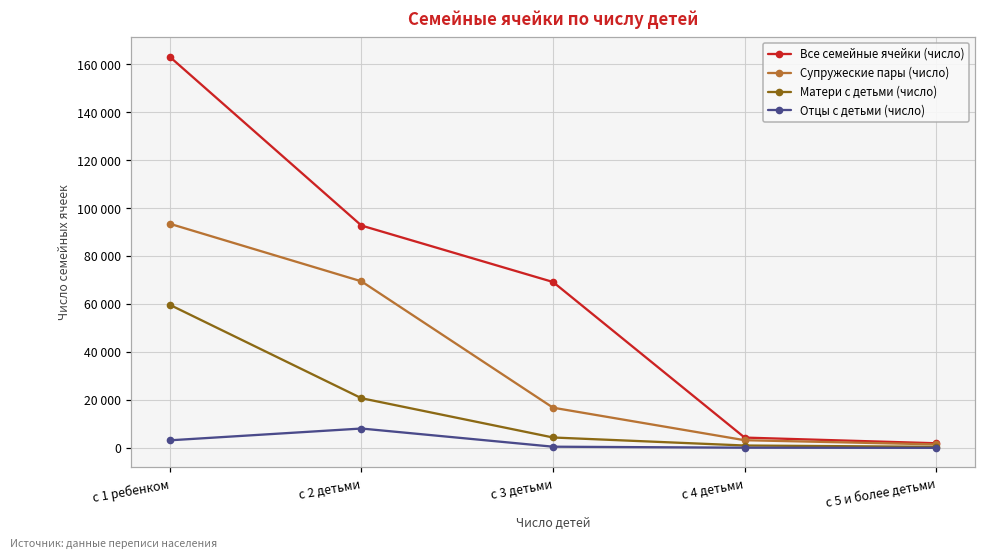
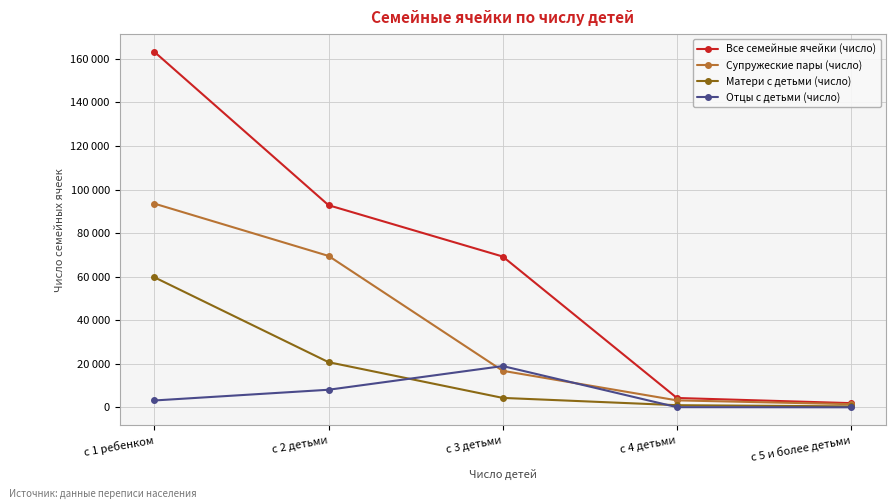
  {
    "Все семейные ячейки (число)": {
      "с 1 ребенком": 163000,
      "с 2 детьми": 93000,
      "с 3 детьми": 69000
    },
    "Отцы с детьми (число)": {
      "с 1 ребенком": 3000,
      "с 2 детьми": 8000,
-     "с 3 детьми": 1000
+     "с 3 детьми": 19000
    }
  }
